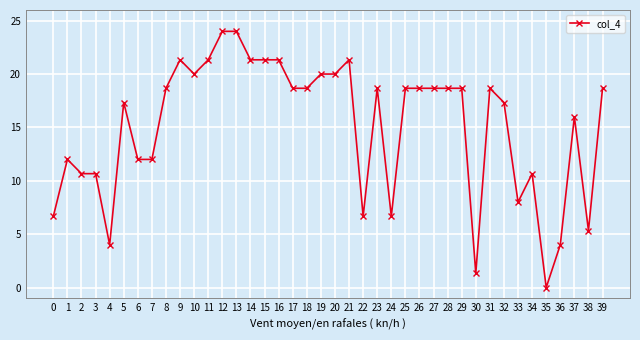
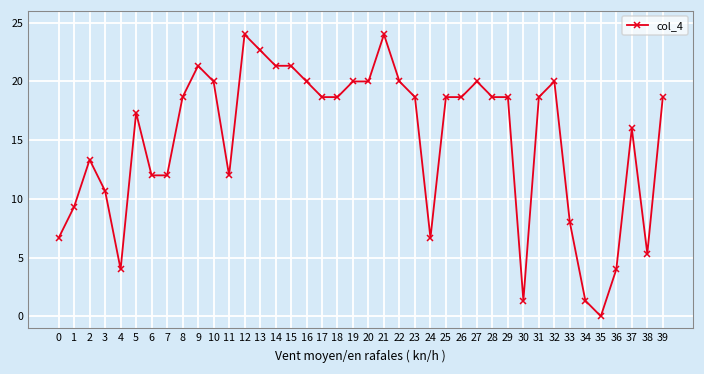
  {
    "0": 6.7,
-   "1": 12.0,
-   "2": 10.7,
+   "1": 9.3,
+   "2": 13.3,
    "3": 10.7,
    "4": 4.0,
    "5": 17.3,
    "6": 12.0,
    "7": 12.0,
    "8": 18.7,
    "9": 21.3,
    "10": 20.0,
-   "11": 21.3,
+   "11": 12.0,
    "12": 24.0,
-   "13": 24.0,
+   "13": 22.7,
    "14": 21.3,
    "15": 21.3,
-   "16": 21.3,
+   "16": 20.0,
    "17": 18.7,
    "18": 18.7,
    "19": 20.0,
    "20": 20.0,
-   "21": 21.3,
-   "22": 6.7,
+   "21": 24.0,
+   "22": 20.0,
    "23": 18.7,
    "24": 6.7,
    "25": 18.7,
    "26": 18.7,
-   "27": 18.7,
+   "27": 20.0,
    "28": 18.7,
    "29": 18.7,
    "30": 1.3,
    "31": 18.7,
-   "32": 17.3,
+   "32": 20.0,
    "33": 8.0,
-   "34": 10.7,
+   "34": 1.3,
    "35": 0.0,
    "36": 4.0,
    "37": 16.0,
    "38": 5.3,
    "39": 18.7
  }
